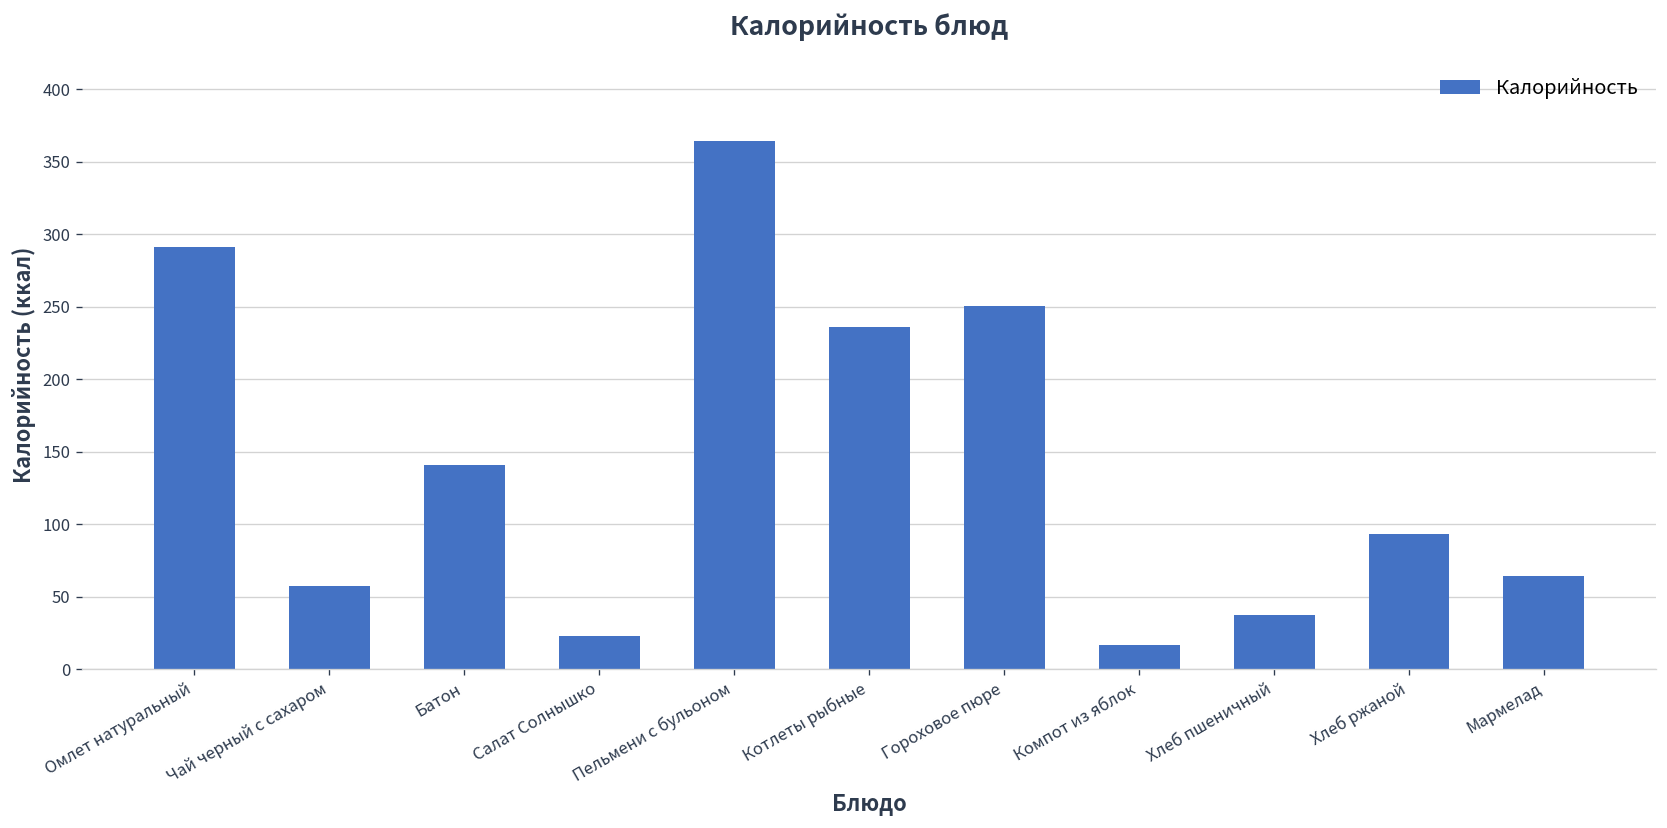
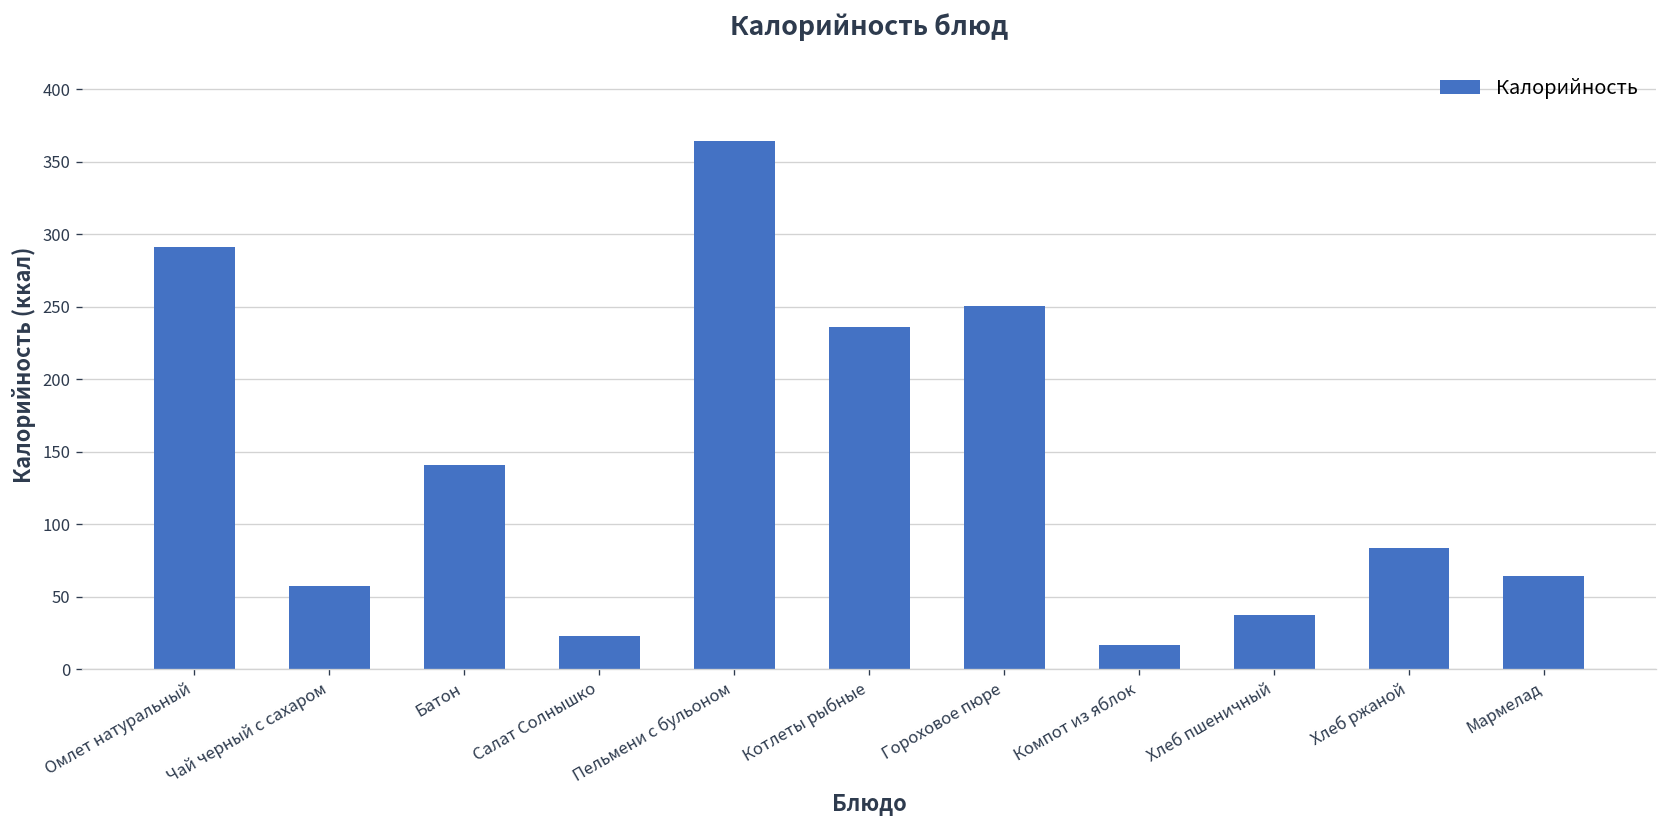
  {
    "Омлет натуральный": 291,
    "Чай черный с сахаром": 58,
    "Батон": 141,
    "Салат Солнышко": 23,
    "Пельмени с бульоном": 364,
    "Котлеты рыбные": 236,
    "Гороховое пюре": 250,
    "Компот из яблок": 17,
    "Хлеб пшеничный": 37,
-   "Хлеб ржаной": 93,
+   "Хлеб ржаной": 84,
    "Мармелад": 64
  }
